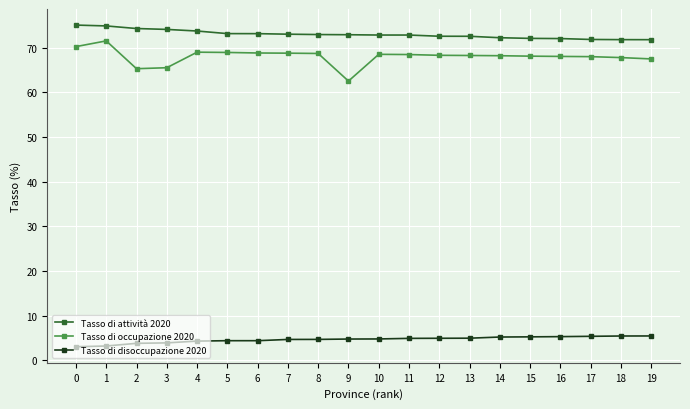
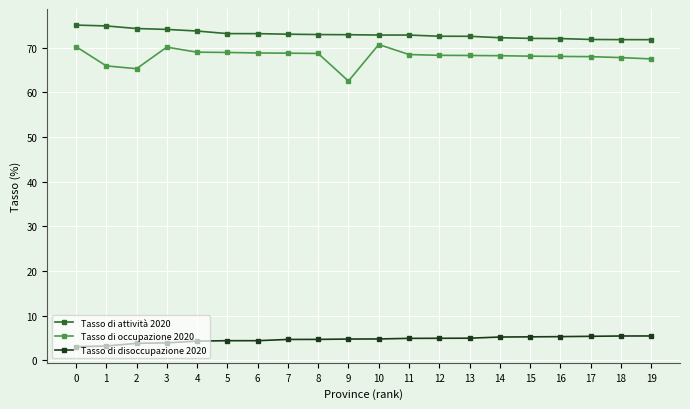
  {
    "Tasso di occupazione 2020": {
      "0": 70,
-     "1": 72,
+     "1": 66,
      "2": 65,
-     "3": 66,
+     "3": 70,
      "4": 69,
      "5": 69,
      "6": 69,
      "7": 69,
      "8": 69,
      "9": 63,
-     "10": 69,
+     "10": 71,
      "11": 68,
      "12": 68,
      "13": 68,
      "14": 68,
      "15": 68,
      "16": 68,
      "17": 68,
      "18": 68,
      "19": 67
    }
  }
